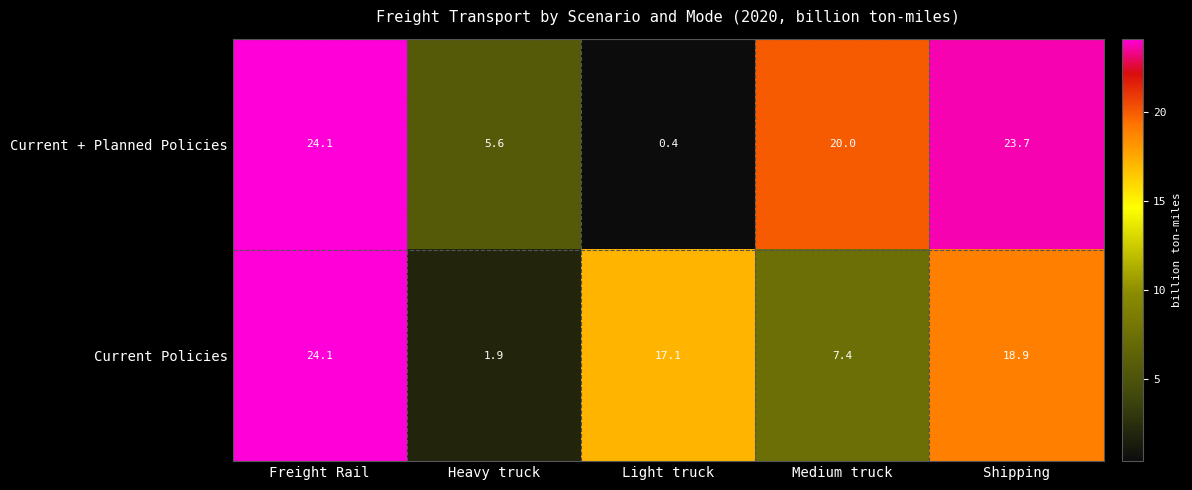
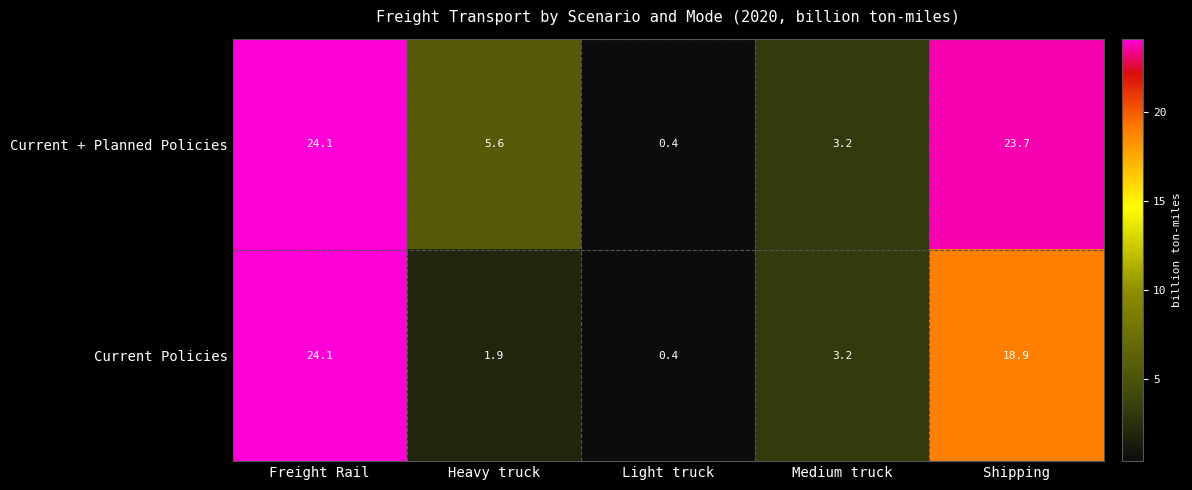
  {
    "Current + Planned Policies": {
      "Freight Rail": 24.1,
      "Heavy truck": 5.6,
      "Light truck": 0.4,
-     "Medium truck": 20.0,
+     "Medium truck": 3.2,
      "Shipping": 23.7
    },
    "Current Policies": {
      "Freight Rail": 24.1,
      "Heavy truck": 1.9,
-     "Light truck": 17.1,
-     "Medium truck": 7.4,
+     "Light truck": 0.4,
+     "Medium truck": 3.2,
      "Shipping": 18.9
    }
  }
